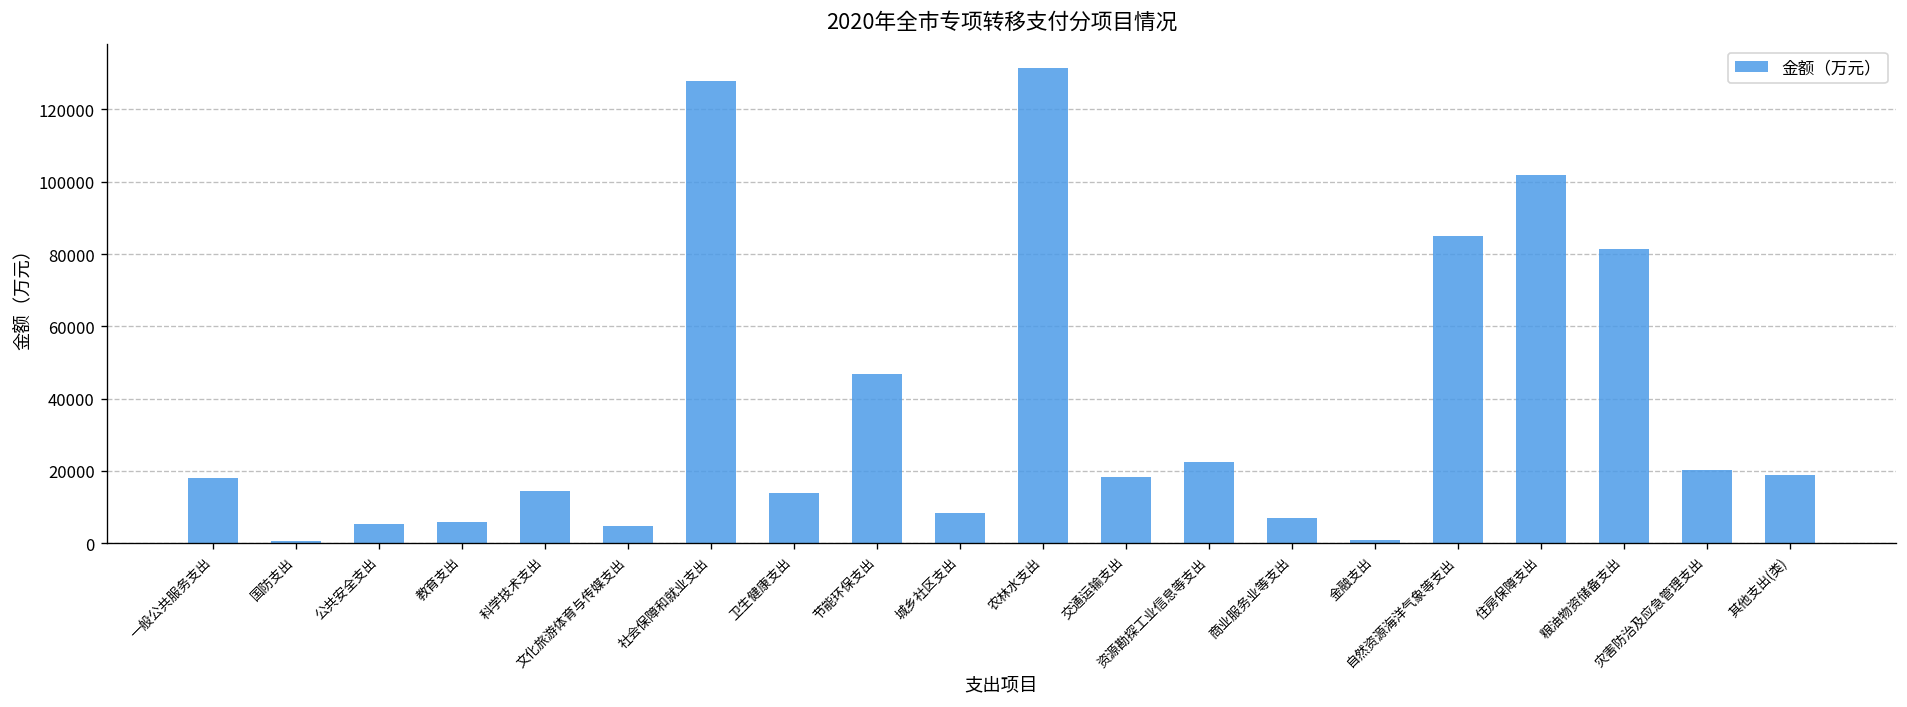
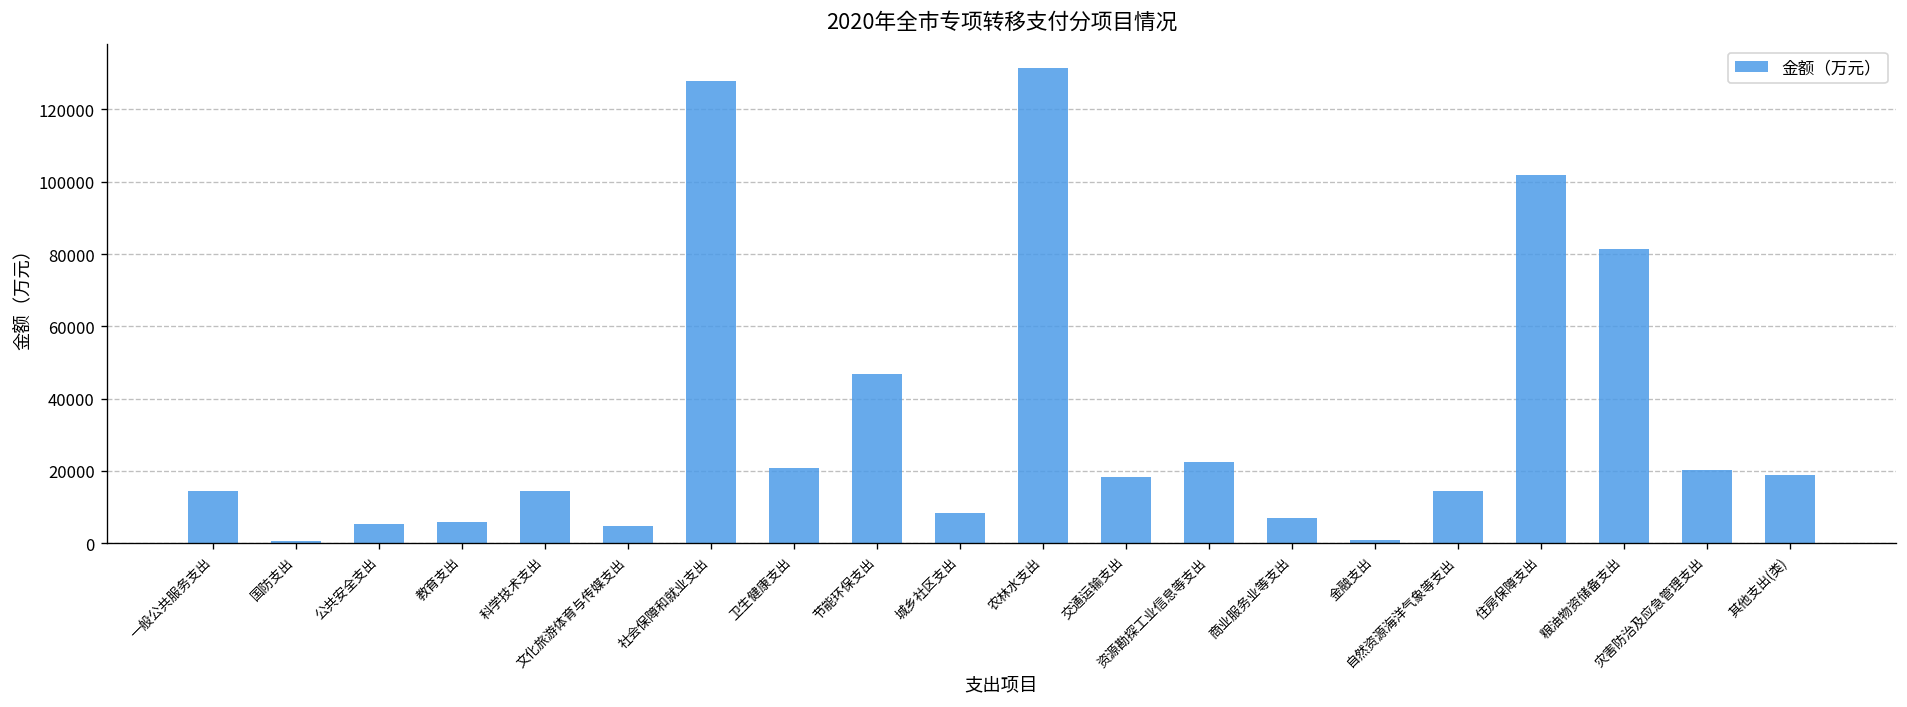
  {
-   "一般公共服务支出": 18000,
+   "一般公共服务支出": 14000,
    "公共安全支出": 5000,
    "教育支出": 6000,
    "科学技术支出": 15000,
    "文化旅游体育与传媒支出": 5000,
    "社会保障和就业支出": 128000,
-   "卫生健康支出": 14000,
+   "卫生健康支出": 21000,
    "节能环保支出": 47000,
    "城乡社区支出": 8000,
    "农林水支出": 131000,
    "交通运输支出": 18000,
    "资源勘探工业信息等支出": 22000,
    "商业服务业等支出": 7000,
    "金融支出": 1000,
-   "自然资源海洋气象等支出": 85000,
+   "自然资源海洋气象等支出": 14000,
    "住房保障支出": 102000,
    "粮油物资储备支出": 81000,
    "灾害防治及应急管理支出": 20000,
    "其他支出(类)": 19000
  }
